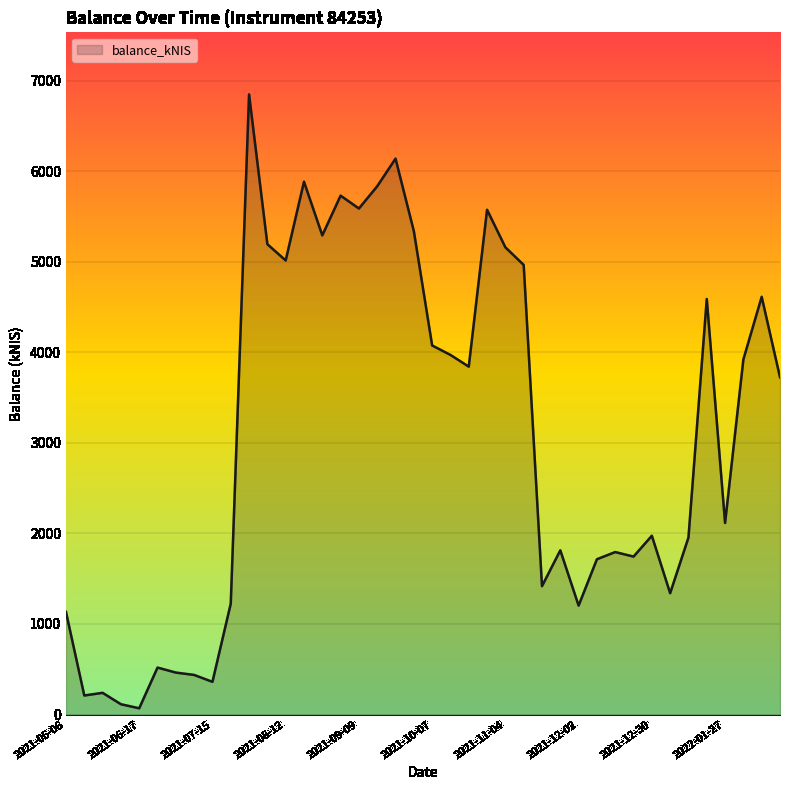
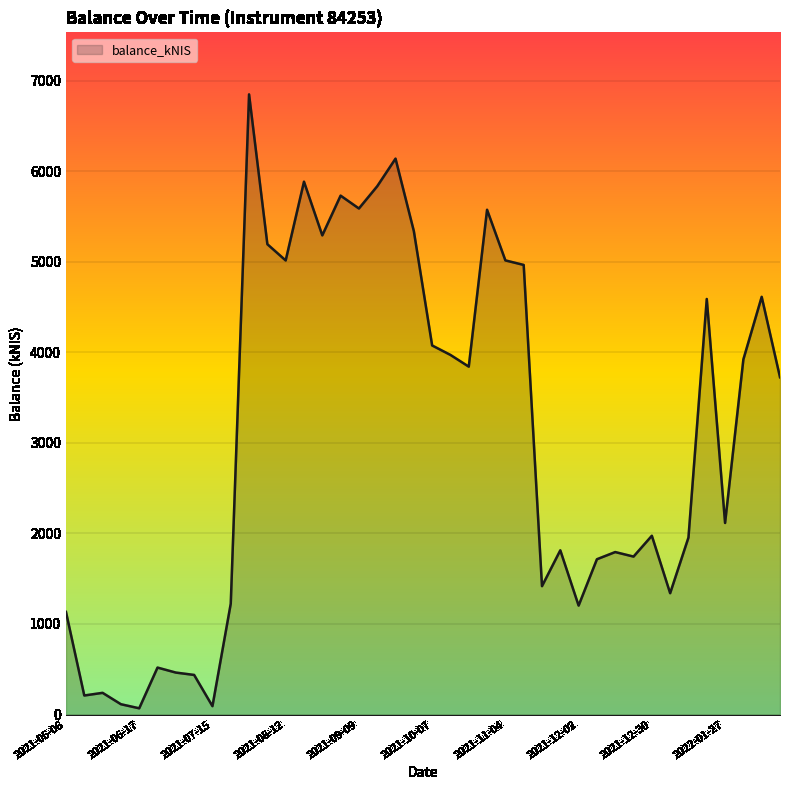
  {
    "2021-05-06": 1100,
    "2021-06-17": 100,
-   "2021-07-15": 400,
+   "2021-07-15": 100,
    "2021-08-12": 5000,
    "2021-09-09": 5600,
    "2021-10-07": 4100,
-   "2021-11-04": 5200,
+   "2021-11-04": 5000,
    "2021-12-02": 1200,
    "2021-12-30": 2000,
    "2022-01-27": 2100
  }
